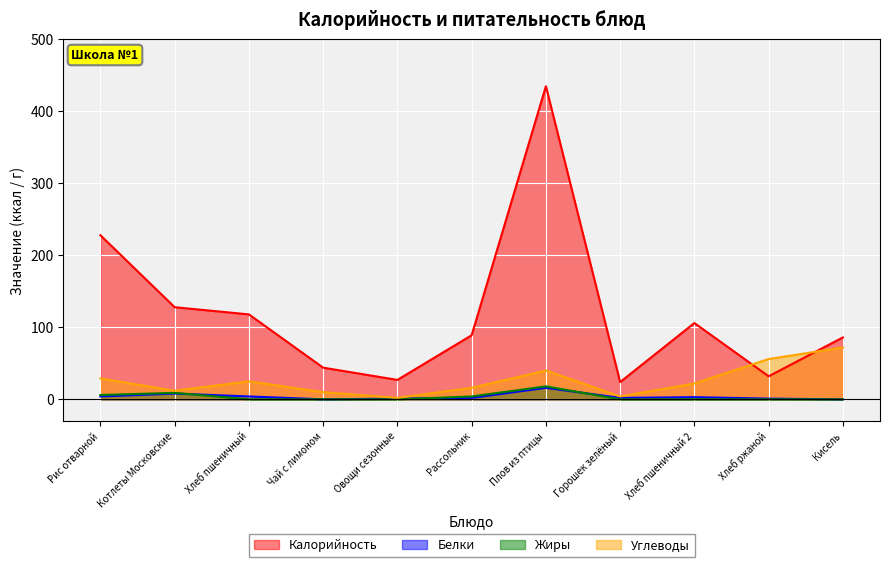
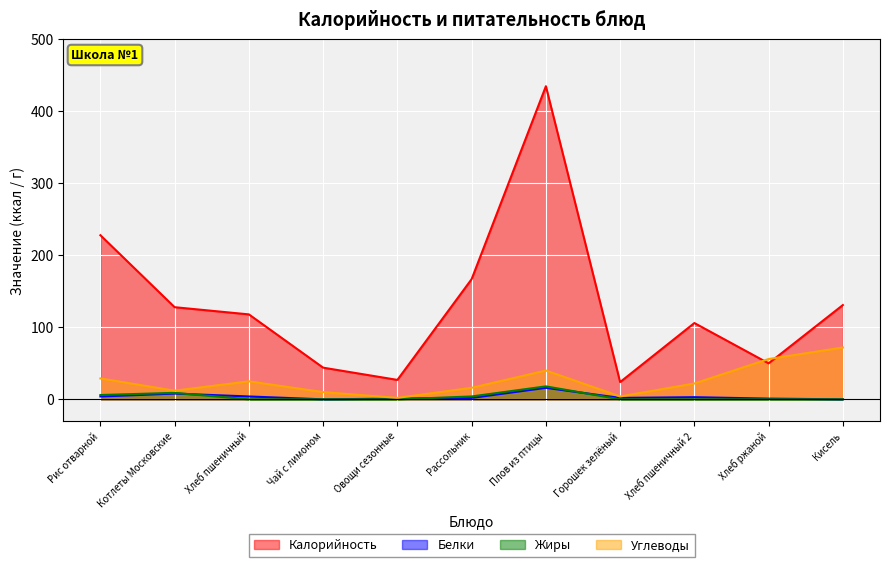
  {
    "Калорийность": {
      "Рис отварной": 230,
      "Котлеты Московские": 130,
      "Хлеб пшеничный": 120,
      "Чай с лимоном": 40,
      "Овощи сезонные": 30,
-     "Рассольник": 90,
+     "Рассольник": 170,
      "Плов из птицы": 440,
      "Горошек зелёный": 20,
      "Хлеб пшеничный 2": 110,
-     "Хлеб ржаной": 30,
-     "Кисель": 90
+     "Хлеб ржаной": 50,
+     "Кисель": 130
    },
    "Белки": {
      "Хлеб пшеничный": 0
    },
    "Жиры": {
      "Хлеб пшеничный": 0
    },
    "Углеводы": {
      "Рис отварной": 30,
      "Хлеб пшеничный": 30,
      "Чай с лимоном": 10,
      "Рассольник": 20,
      "Плов из птицы": 40,
      "Хлеб пшеничный 2": 20,
      "Хлеб ржаной": 60,
      "Кисель": 70
    }
  }
